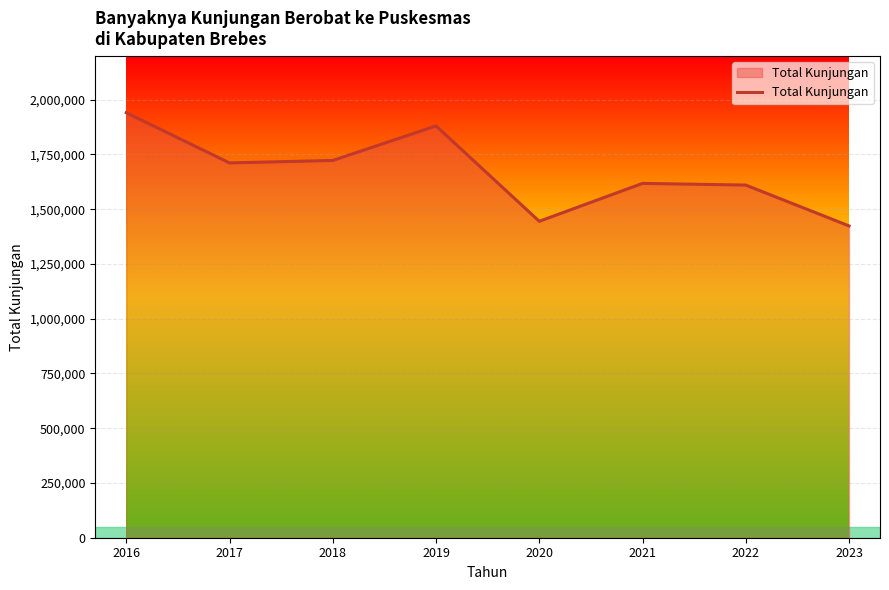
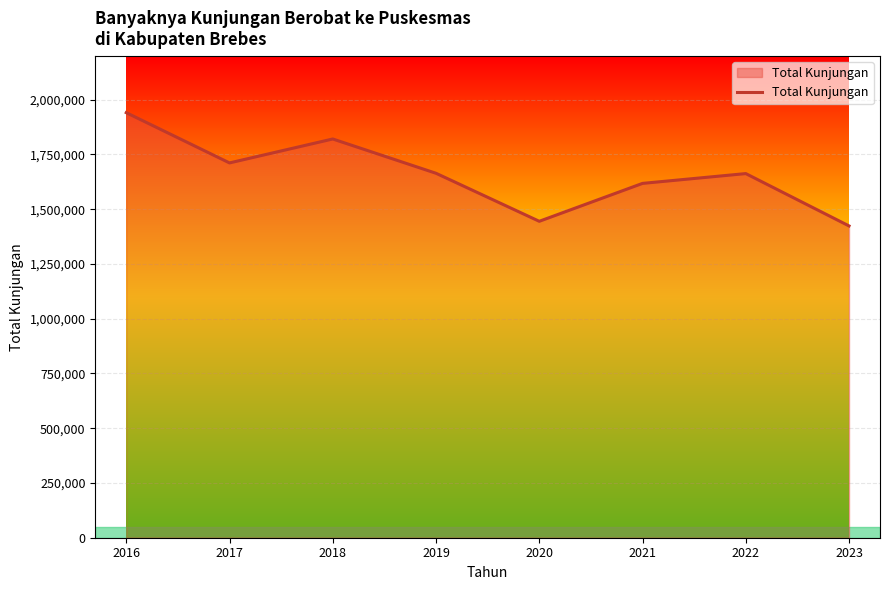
  {
    "2016": "1,940,000",
    "2017": "1,710,000",
-   "2018": "1,720,000",
-   "2019": "1,880,000",
+   "2018": "1,820,000",
+   "2019": "1,660,000",
    "2020": "1,440,000",
    "2021": "1,620,000",
-   "2022": "1,610,000",
+   "2022": "1,660,000",
    "2023": "1,420,000"
  }
